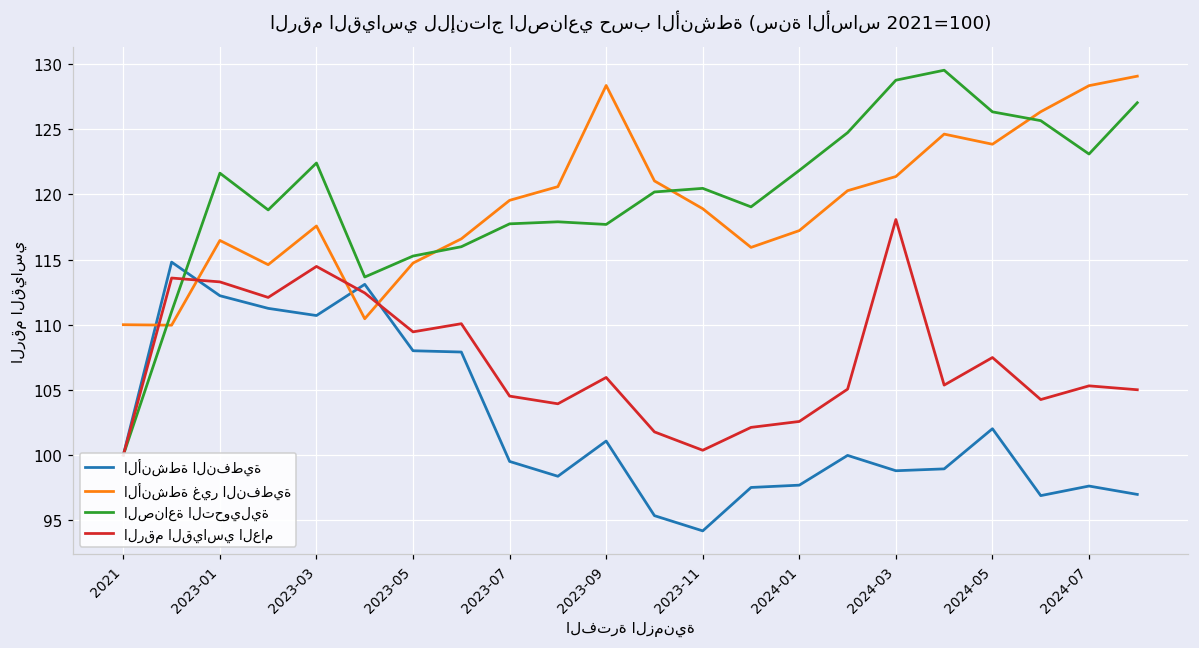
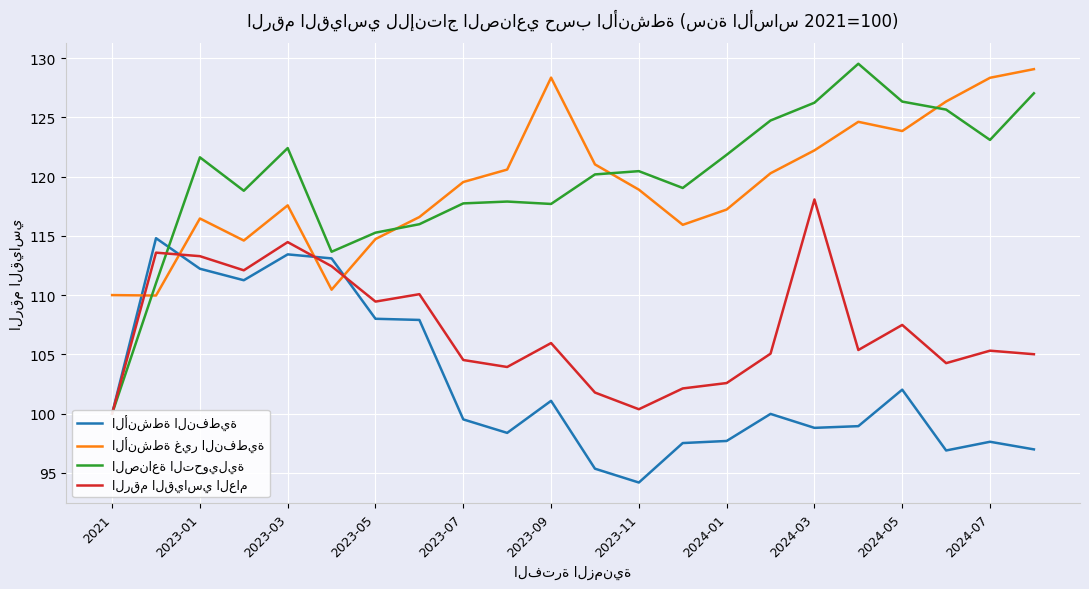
  {
    "الأنشطة النفطية": {
      "2023-01": 112.2,
-     "2023-03": 110.7,
+     "2023-03": 113.4,
      "2023-05": 108.0,
      "2023-07": 99.5,
      "2023-09": 101.1,
      "2023-11": 94.2,
      "2024-01": 97.7,
      "2024-03": 98.8,
      "2024-05": 102.0,
      "2024-07": 97.6
    },
    "الأنشطة غير النفطية": {
      "2021": 110.0,
      "2023-01": 116.5,
      "2023-03": 117.6,
      "2023-05": 114.7,
      "2023-07": 119.5,
      "2023-09": 128.3,
      "2023-11": 118.9,
      "2024-01": 117.2,
-     "2024-03": 121.4,
+     "2024-03": 122.2,
      "2024-05": 123.8,
      "2024-07": 128.3
    },
    "الصناعة التحويلية": {
      "2023-01": 121.6,
      "2023-03": 122.4,
      "2023-05": 115.3,
      "2023-07": 117.7,
      "2023-09": 117.7,
      "2023-11": 120.5,
      "2024-01": 121.8,
-     "2024-03": 128.8,
+     "2024-03": 126.2,
      "2024-05": 126.3,
      "2024-07": 123.1
    },
    "الرقم القياسي العام": {
      "2023-01": 113.3,
      "2023-03": 114.5,
      "2023-05": 109.5,
      "2023-07": 104.5,
      "2023-09": 106.0,
      "2023-11": 100.4,
      "2024-01": 102.6,
      "2024-03": 118.1,
      "2024-05": 107.5,
      "2024-07": 105.3
    }
  }
